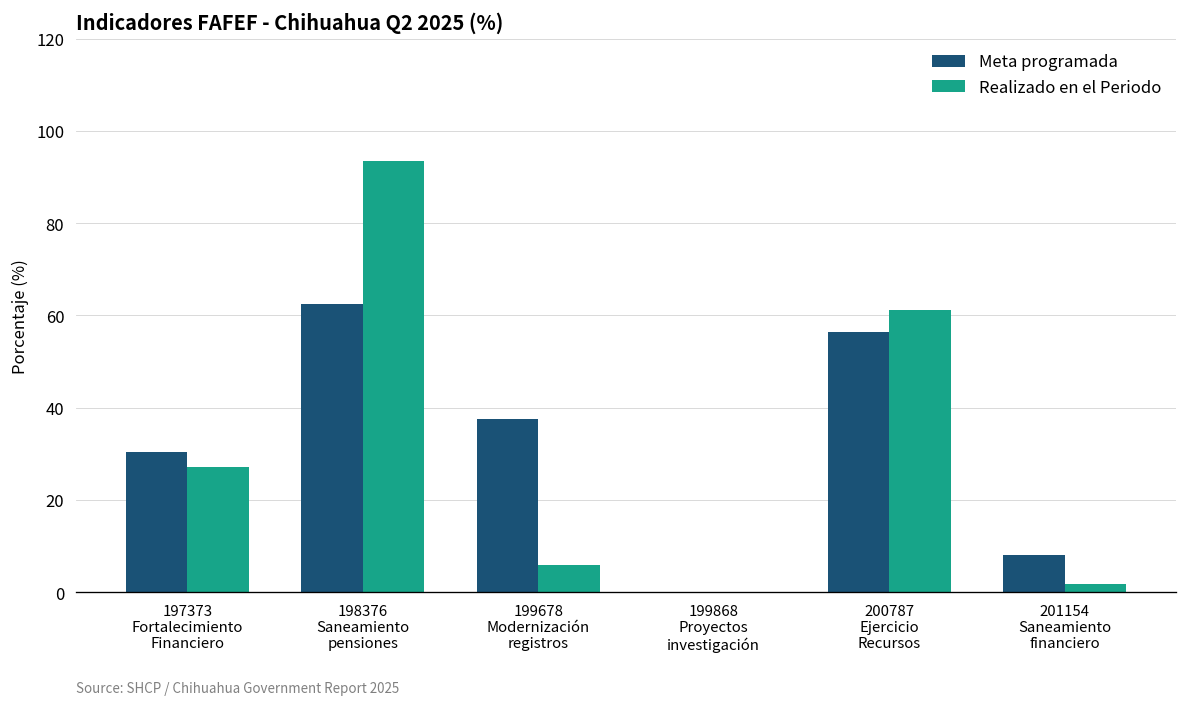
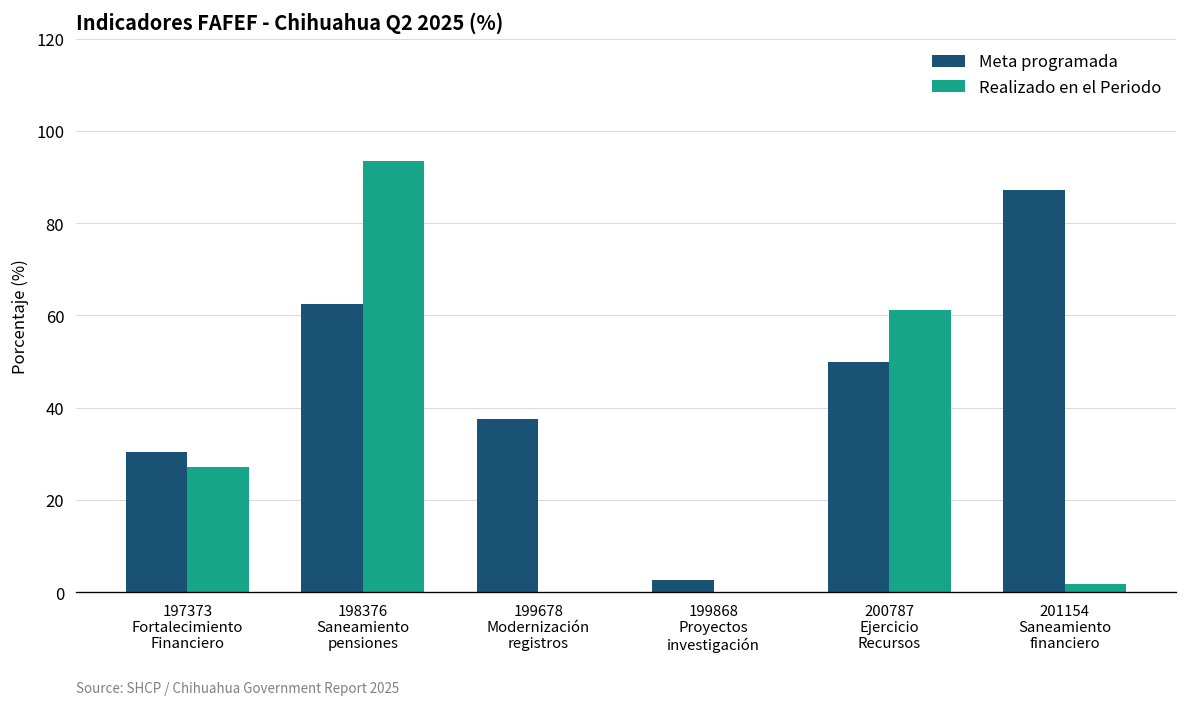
  {
    "Meta programada": {
      "197373 Fortalecimiento Financiero": 30,
      "198376 Saneamiento pensiones": 63,
      "199678 Modernización registros": 38,
-     "199868 Proyectos investigación": 0,
-     "200787 Ejercicio Recursos": 57,
-     "201154 Saneamiento financiero": 8
+     "199868 Proyectos investigación": 3,
+     "200787 Ejercicio Recursos": 50,
+     "201154 Saneamiento financiero": 87
    },
    "Realizado en el Periodo": {
      "197373 Fortalecimiento Financiero": 27,
      "198376 Saneamiento pensiones": 93,
-     "199678 Modernización registros": 6,
+     "199678 Modernización registros": 0,
      "199868 Proyectos investigación": 0,
      "200787 Ejercicio Recursos": 61,
      "201154 Saneamiento financiero": 2
    }
  }
